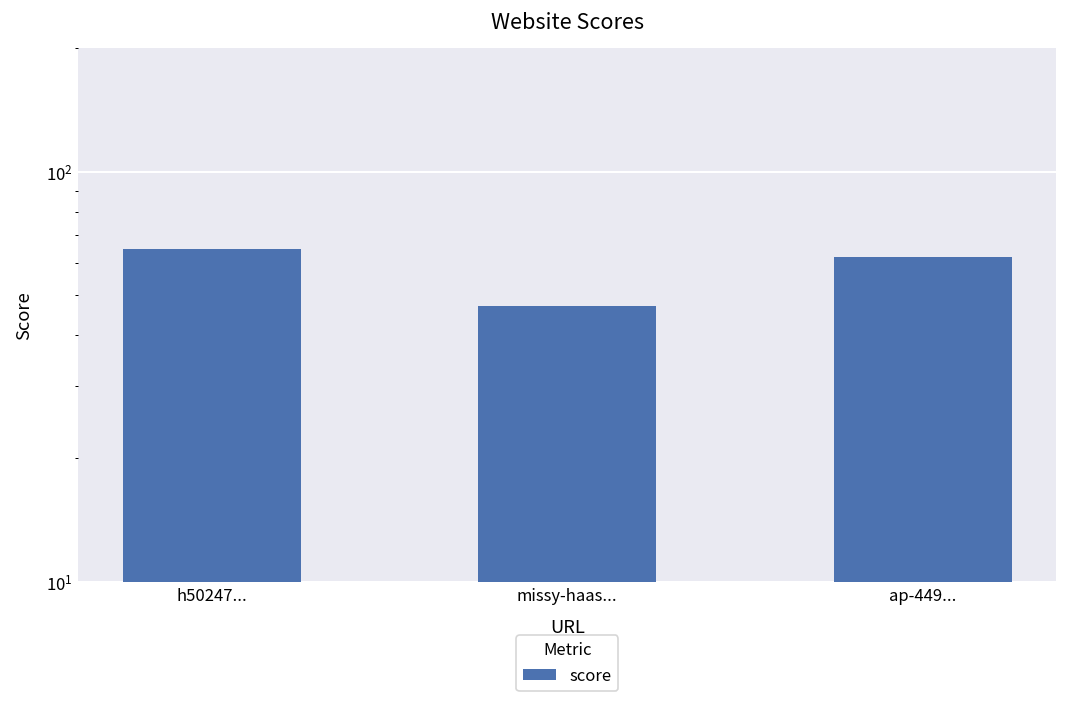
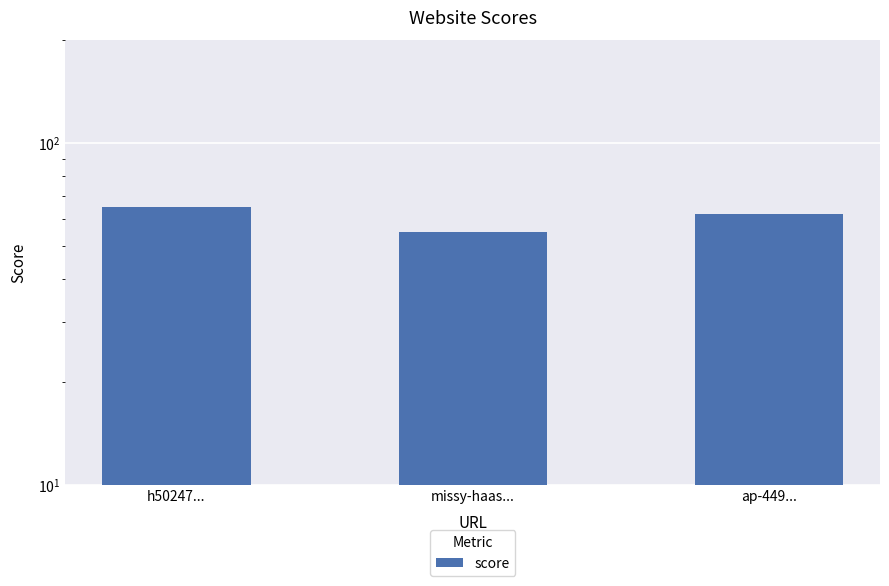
  {
    "h50247...": 65,
-   "missy-haas...": 47,
+   "missy-haas...": 55,
    "ap-449...": 62
  }
